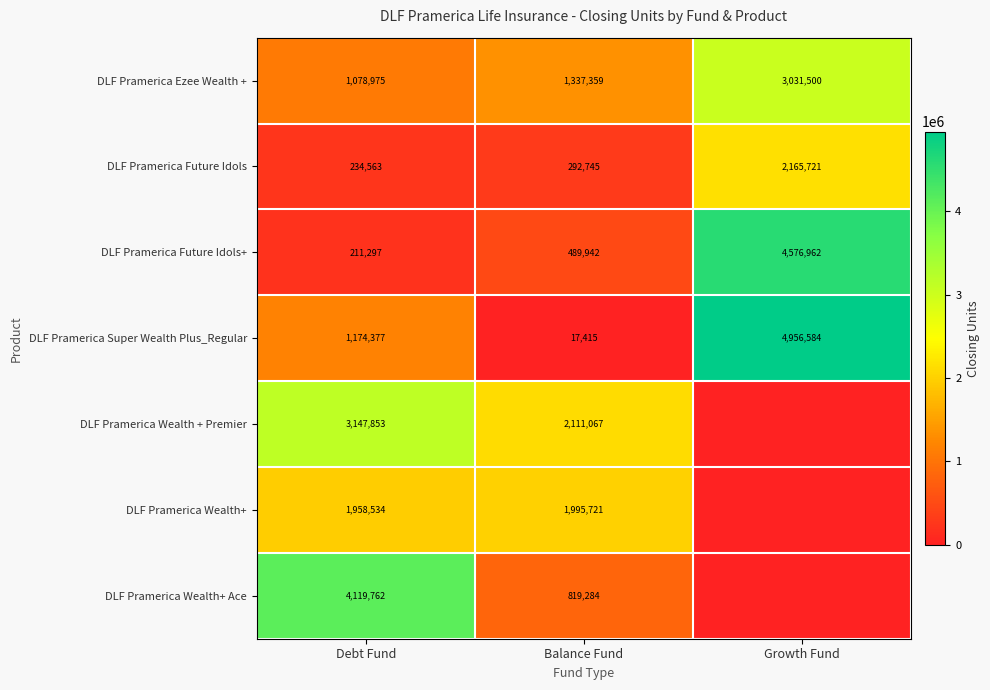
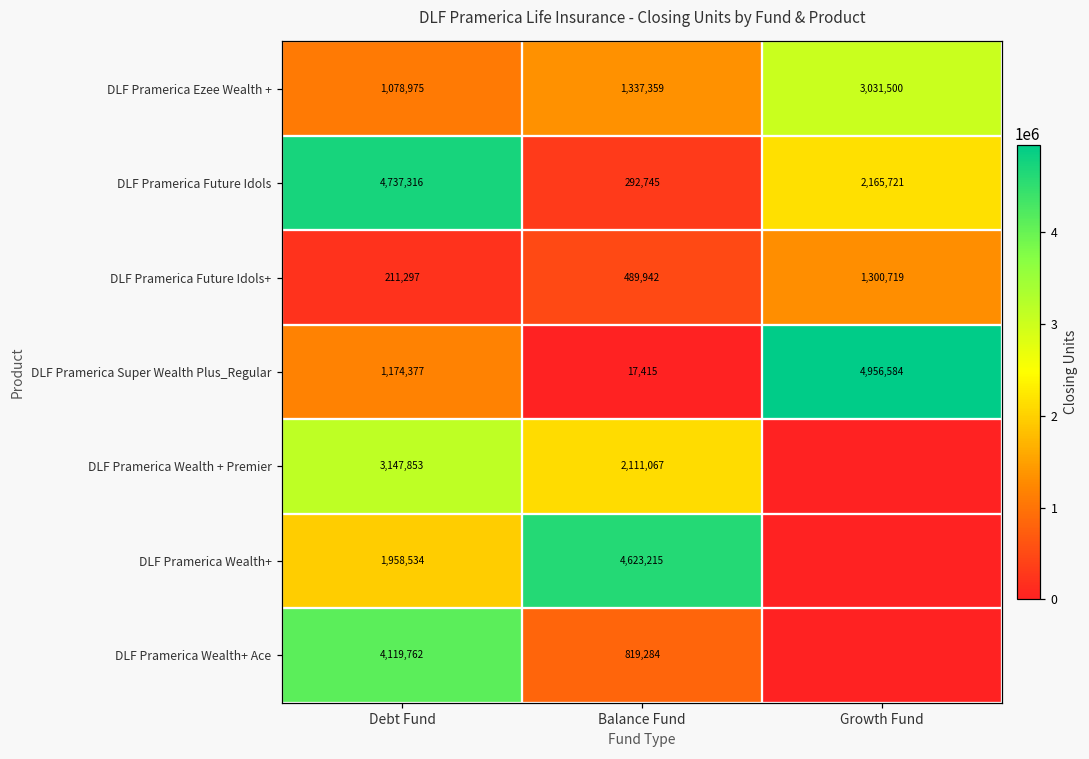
  {
    "DLF Pramerica Ezee Wealth +": {
      "Debt Fund": "1,078,975",
      "Balance Fund": "1,337,359",
      "Growth Fund": "3,031,500"
    },
    "DLF Pramerica Future Idols": {
-     "Debt Fund": "234,563",
+     "Debt Fund": "4,737,316",
      "Balance Fund": "292,745",
      "Growth Fund": "2,165,721"
    },
    "DLF Pramerica Future Idols+": {
      "Debt Fund": "211,297",
      "Balance Fund": "489,942",
-     "Growth Fund": "4,576,962"
+     "Growth Fund": "1,300,719"
    },
    "DLF Pramerica Super Wealth Plus_Regular": {
      "Debt Fund": "1,174,377",
      "Balance Fund": "17,415",
      "Growth Fund": "4,956,584"
    },
    "DLF Pramerica Wealth + Premier": {
      "Debt Fund": "3,147,853",
      "Balance Fund": "2,111,067"
    },
    "DLF Pramerica Wealth+": {
      "Debt Fund": "1,958,534",
-     "Balance Fund": "1,995,721"
+     "Balance Fund": "4,623,215"
    },
    "DLF Pramerica Wealth+ Ace": {
      "Debt Fund": "4,119,762",
      "Balance Fund": "819,284"
    }
  }
